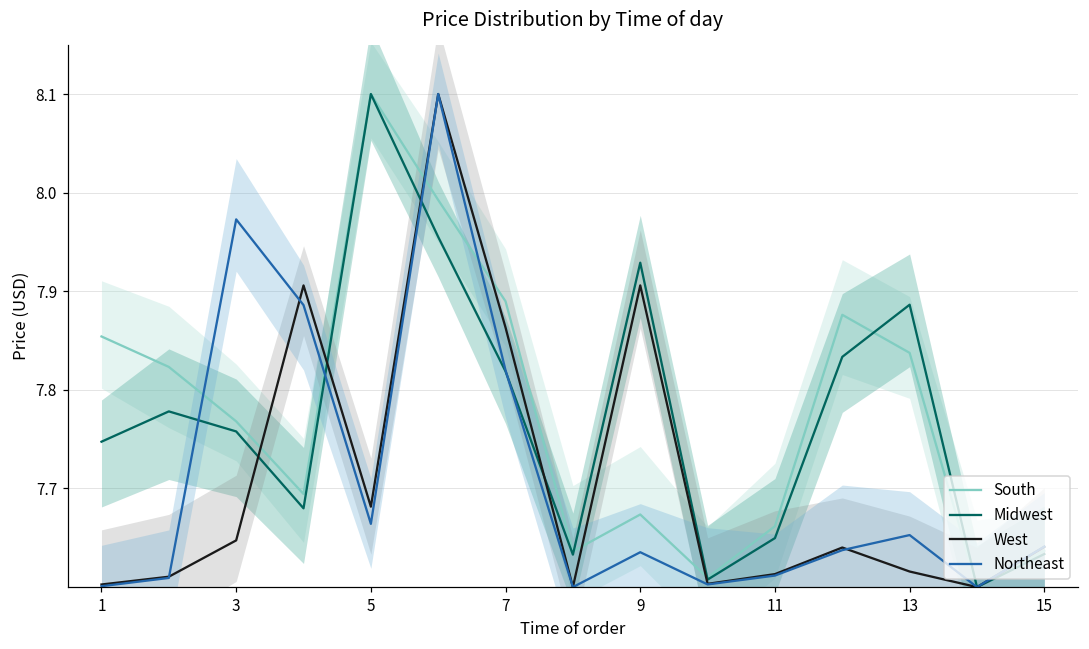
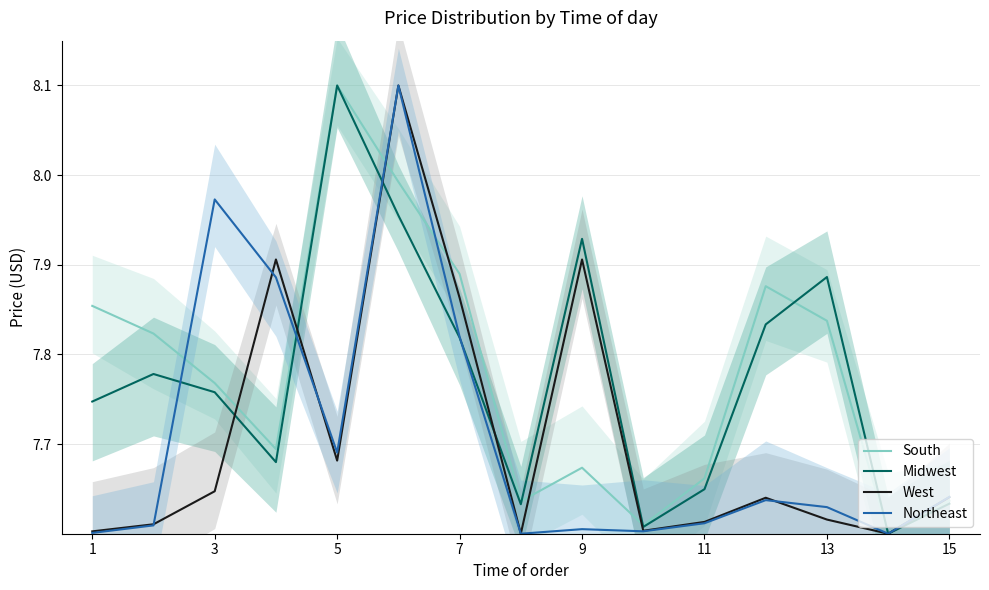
  {
    "Midwest": {
      "1": 7.75,
      "3": 7.76,
      "9": 7.93,
      "11": 7.65,
      "13": 7.89
    },
    "West": {
      "3": 7.65,
      "5": 7.68,
      "7": 7.86,
      "9": 7.91,
      "13": 7.62
    },
    "Northeast": {
      "3": 7.97,
-     "5": 7.66,
-     "9": 7.64,
-     "13": 7.65
+     "5": 7.69,
+     "9": 7.61,
+     "13": 7.63
    }
  }
